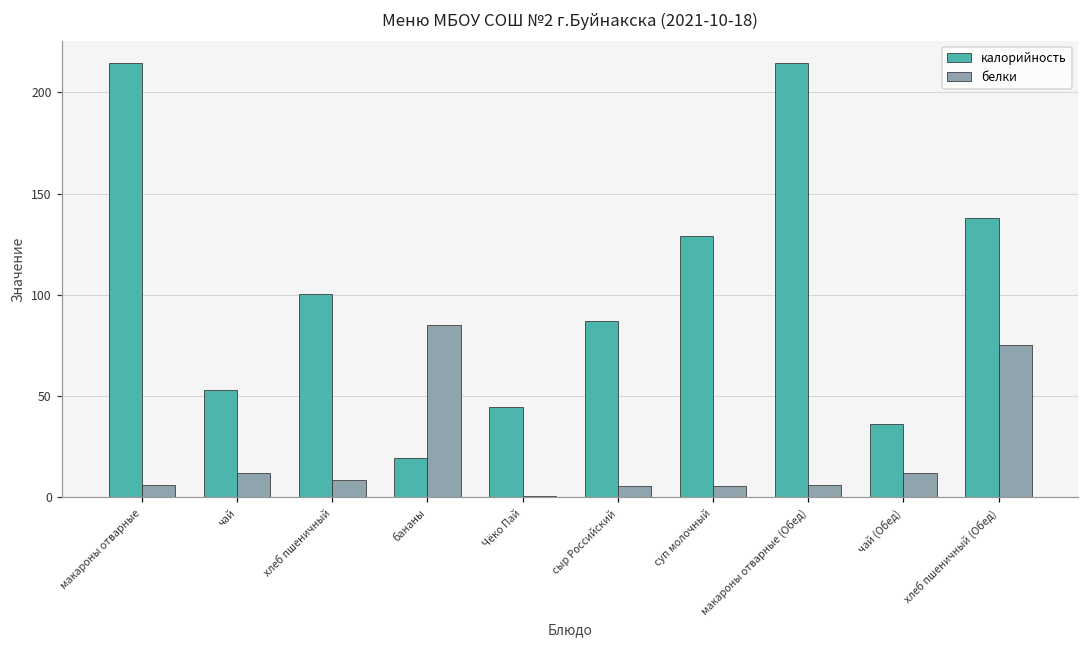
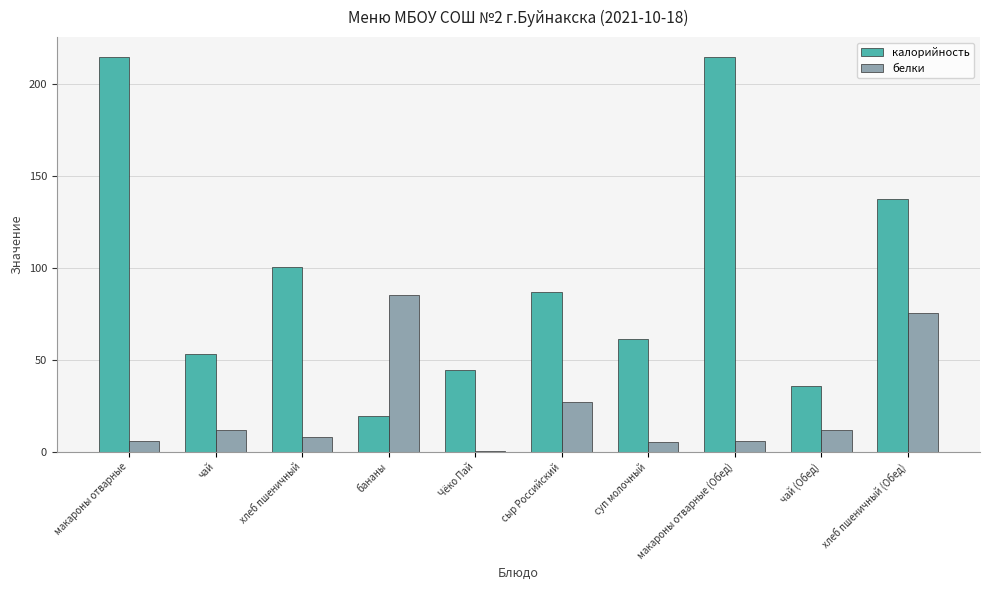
  {
    "калорийность": {
      "макароны отварные": 215,
      "чай": 53,
      "хлеб пшеничный": 100,
      "бананы": 19,
      "Чёко Пай": 45,
      "сыр Российский": 87,
-     "суп молочный": 129,
+     "суп молочный": 62,
      "макароны отварные (Обед)": 215,
      "чай (Обед)": 36,
      "хлеб пшеничный (Обед)": 138
    },
    "белки": {
      "макароны отварные": 6,
      "чай": 12,
      "хлеб пшеничный": 8,
      "бананы": 85,
-     "сыр Российский": 6,
+     "сыр Российский": 27,
      "суп молочный": 6,
      "макароны отварные (Обед)": 6,
      "чай (Обед)": 12,
      "хлеб пшеничный (Обед)": 75
    }
  }
